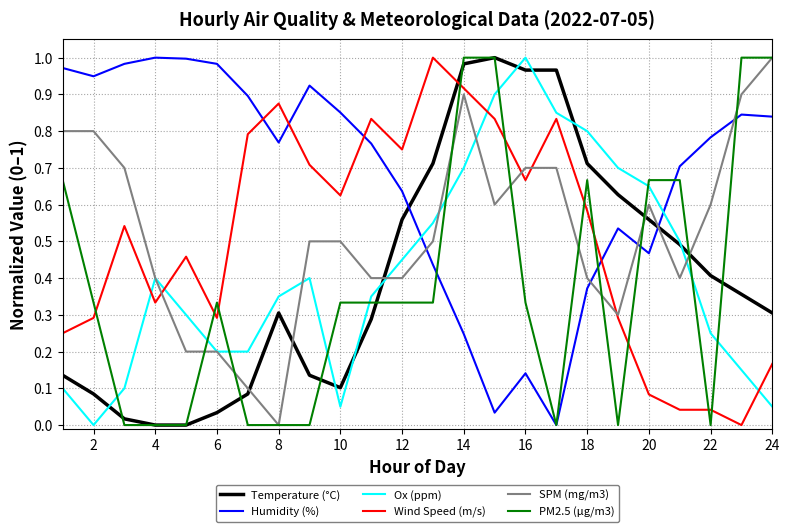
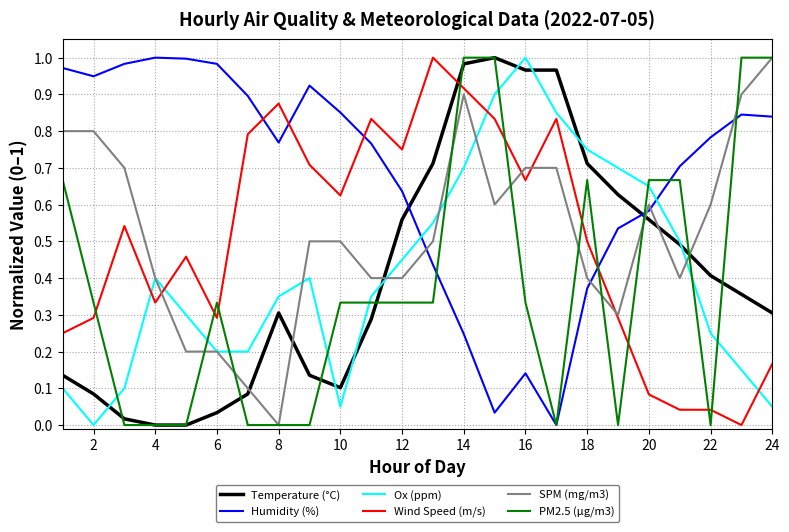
  {
    "Temperature (°C)": {
      "2": 0.08,
      "6": 0.03,
      "8": 0.31,
      "10": 0.10,
      "12": 0.56,
      "14": 0.98,
      "16": 0.97,
      "18": 0.71,
      "20": 0.56,
      "22": 0.41,
      "24": 0.31
    },
    "Humidity (%)": {
      "2": 0.95,
      "4": 1.00,
      "6": 0.98,
      "8": 0.77,
      "10": 0.85,
      "12": 0.64,
      "14": 0.25,
      "16": 0.14,
      "18": 0.37,
-     "20": 0.47,
+     "20": 0.58,
      "22": 0.78,
      "24": 0.84
    },
    "Ox (ppm)": {
      "2": 0.00,
      "8": 0.35,
      "10": 0.05,
      "12": 0.45,
      "14": 0.70,
      "16": 1.00,
-     "18": 0.80,
+     "18": 0.75,
      "20": 0.65,
      "22": 0.25,
      "24": 0.05
    },
    "Wind Speed (m/s)": {
      "2": 0.29,
      "4": 0.33,
      "6": 0.29,
      "8": 0.87,
      "10": 0.62,
      "12": 0.75,
      "14": 0.92,
      "16": 0.67,
-     "18": 0.58,
+     "18": 0.50,
      "20": 0.08,
      "22": 0.04,
      "24": 0.17
    },
    "SPM (mg/m3)": {
      "2": 0.80,
      "10": 0.50,
      "12": 0.40,
      "14": 0.90,
      "16": 0.70,
      "18": 0.40,
      "20": 0.60,
      "22": 0.60
    },
    "PM2.5 (μg/m3)": {
      "2": 0.33,
      "6": 0.33,
      "10": 0.33,
      "12": 0.33,
      "14": 1.00,
      "16": 0.33,
      "18": 0.67,
      "20": 0.67,
      "22": 0.00
    }
  }
